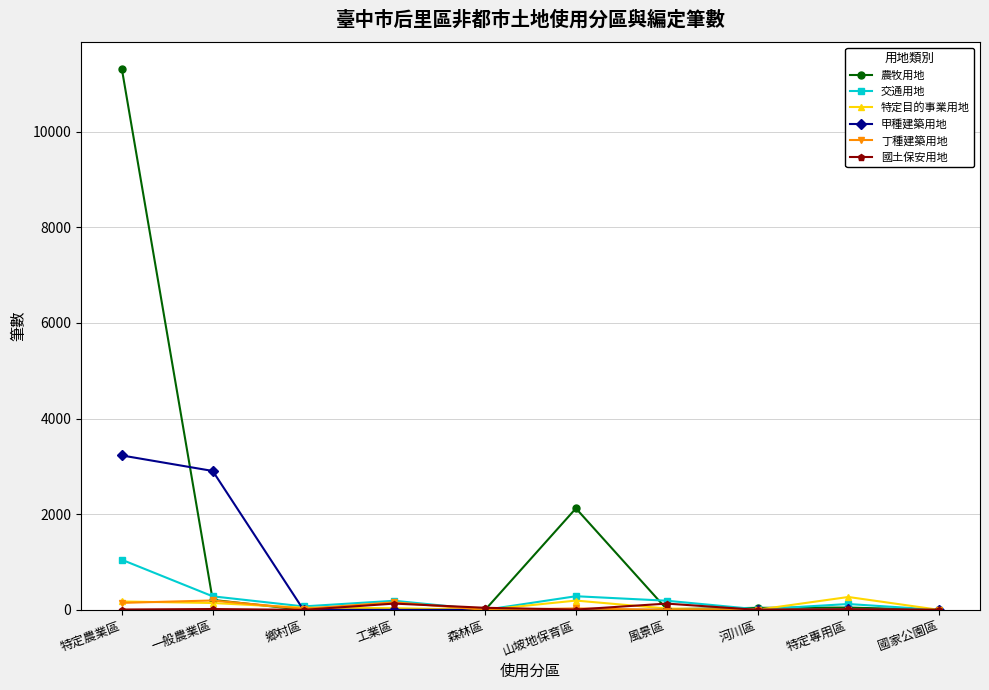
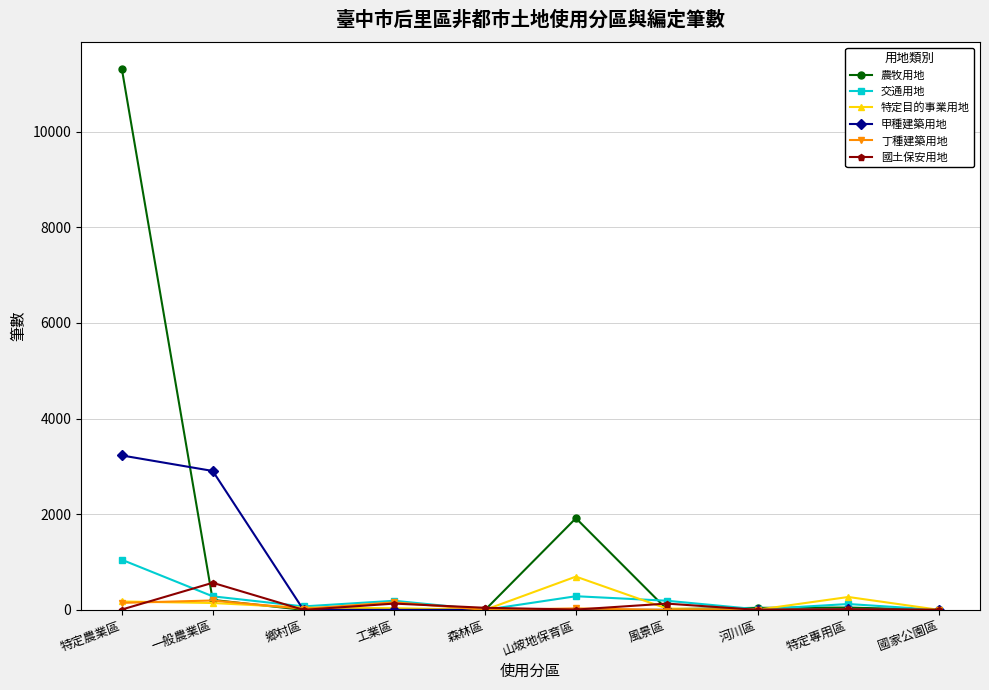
  {
    "農牧用地": {
      "特定農業區": 11300,
-     "山坡地保育區": 2100
+     "山坡地保育區": 1900
    },
    "交通用地": {
      "特定農業區": 1000,
      "一般農業區": 300,
      "山坡地保育區": 300,
      "風景區": 200,
      "特定專用區": 100
    },
    "特定目的事業用地": {
-     "山坡地保育區": 200,
+     "山坡地保育區": 700,
      "特定專用區": 300
    },
    "甲種建築用地": {
      "特定農業區": 3200,
      "一般農業區": 2900
    },
    "國土保安用地": {
      "特定農業區": 0,
-     "一般農業區": 0,
+     "一般農業區": 600,
      "風景區": 100
    }
  }
